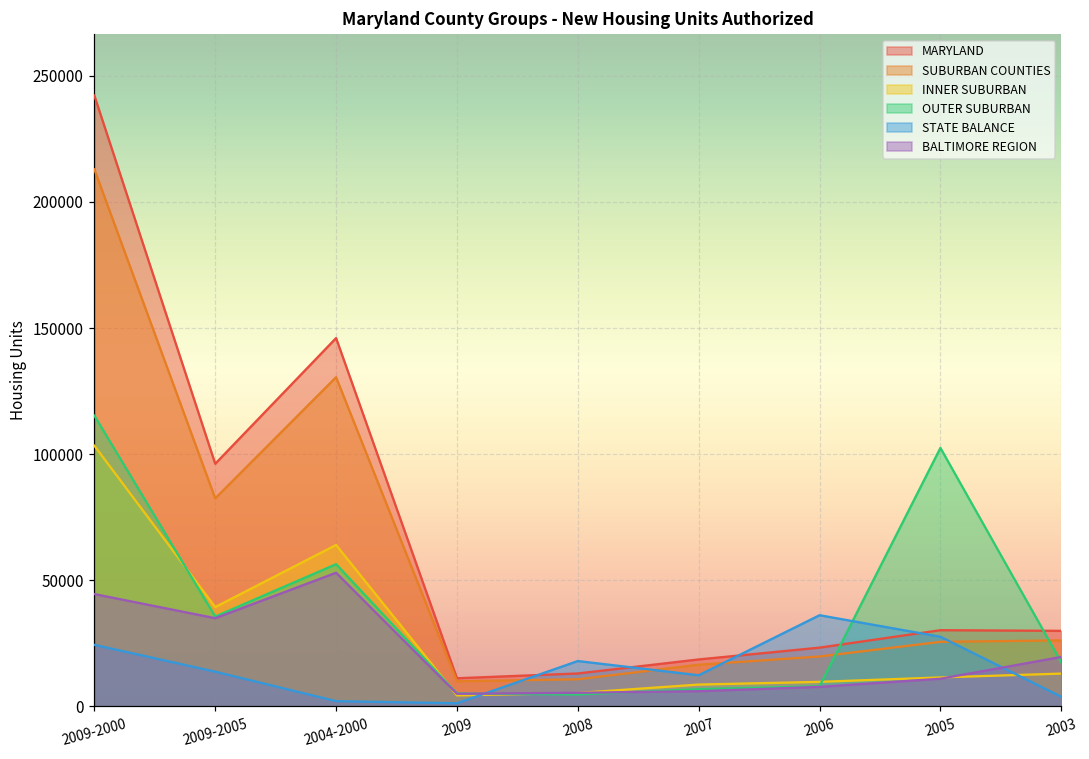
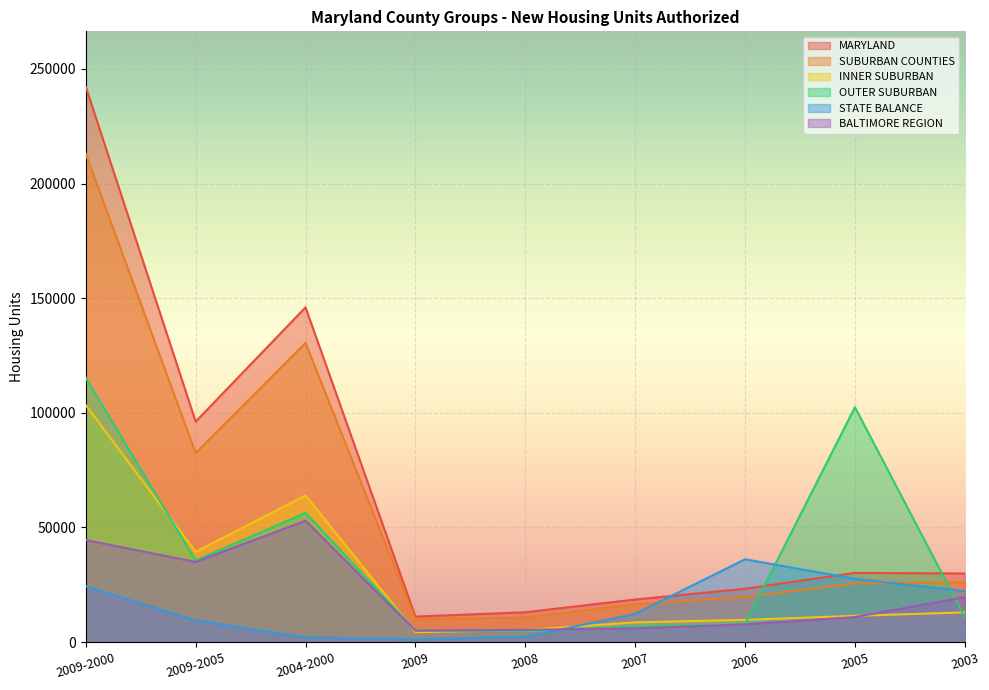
  {
    "OUTER SUBURBAN": {
      "2009-2000": 115000,
      "2004-2000": 56000,
      "2005": 102000,
-     "2003": 17000
+     "2003": 11000
    },
    "STATE BALANCE": {
      "2009-2000": 24000,
-     "2009-2005": 14000,
+     "2009-2005": 9000,
      "2004-2000": 2000,
      "2009": 1000,
-     "2008": 18000,
+     "2008": 2000,
      "2007": 12000,
      "2006": 36000,
      "2005": 28000,
-     "2003": 4000
+     "2003": 22000
    },
    "BALTIMORE REGION": {
      "2009-2000": 45000,
      "2004-2000": 53000,
      "2003": 20000
    }
  }
